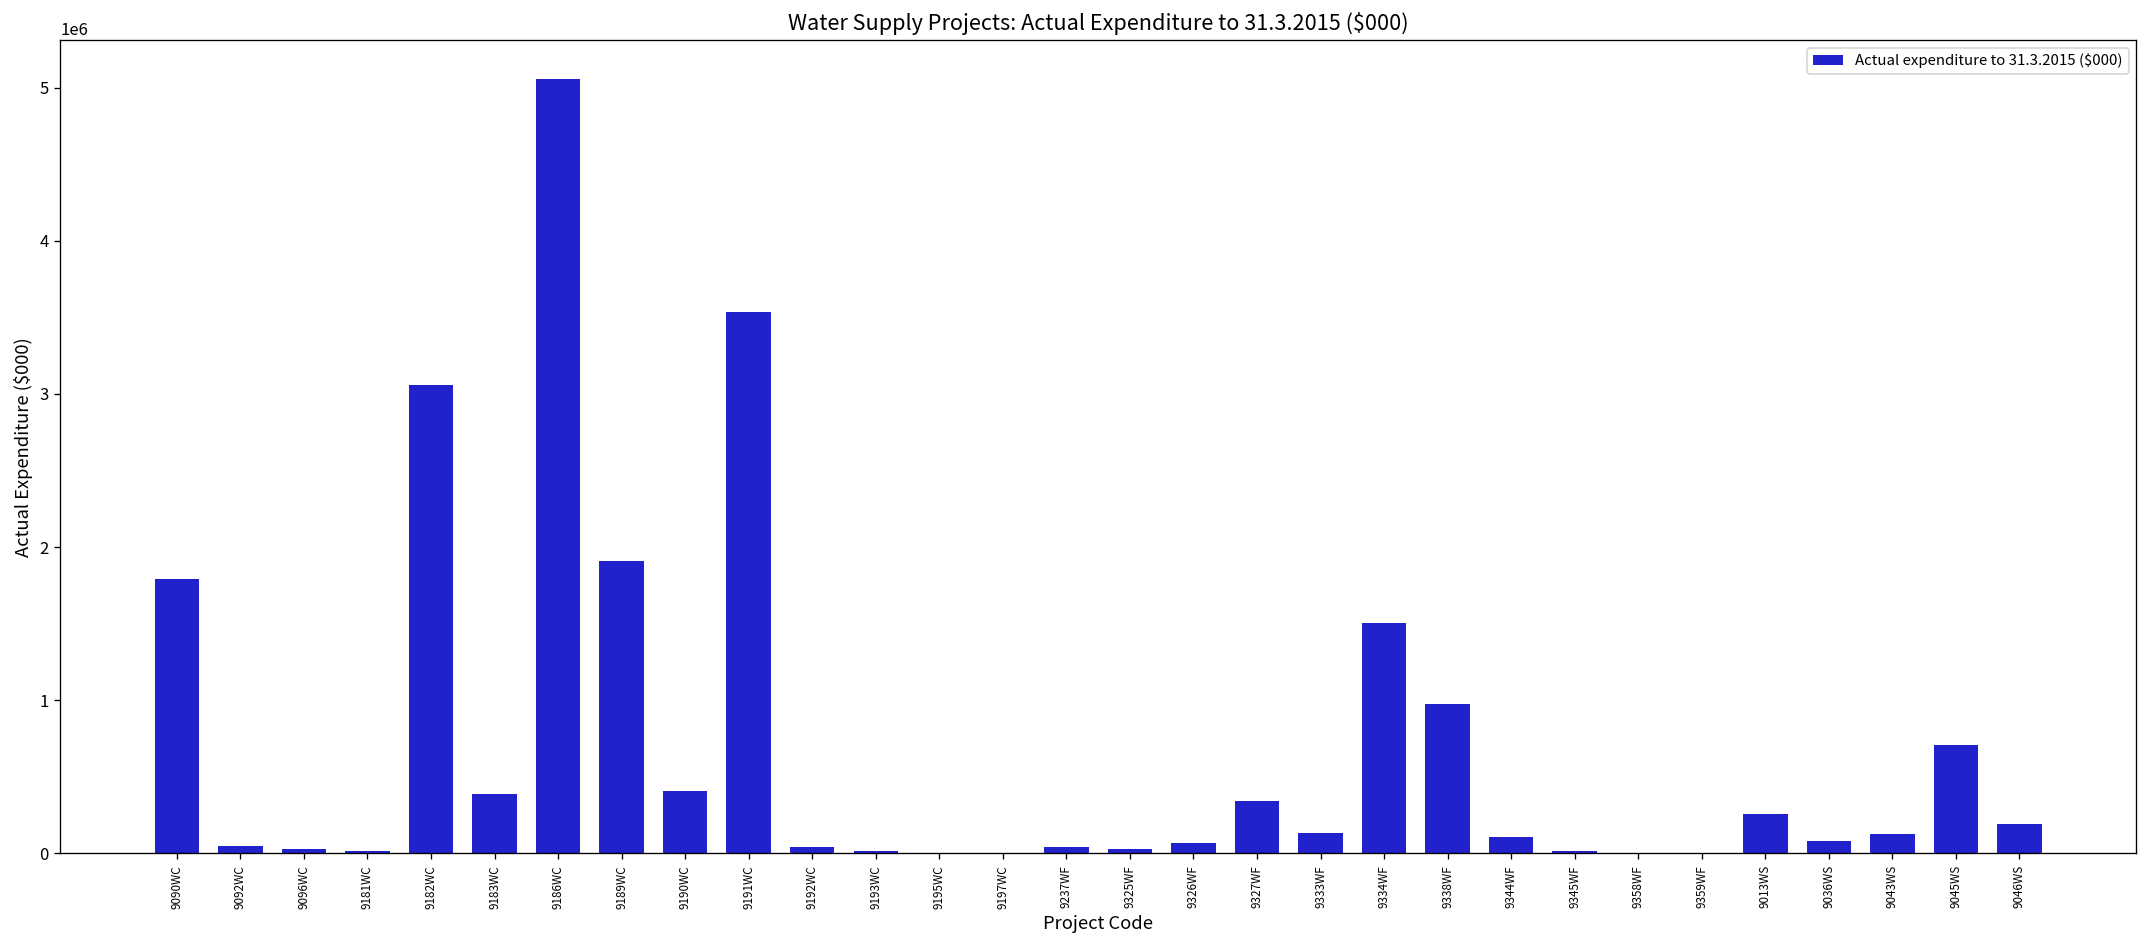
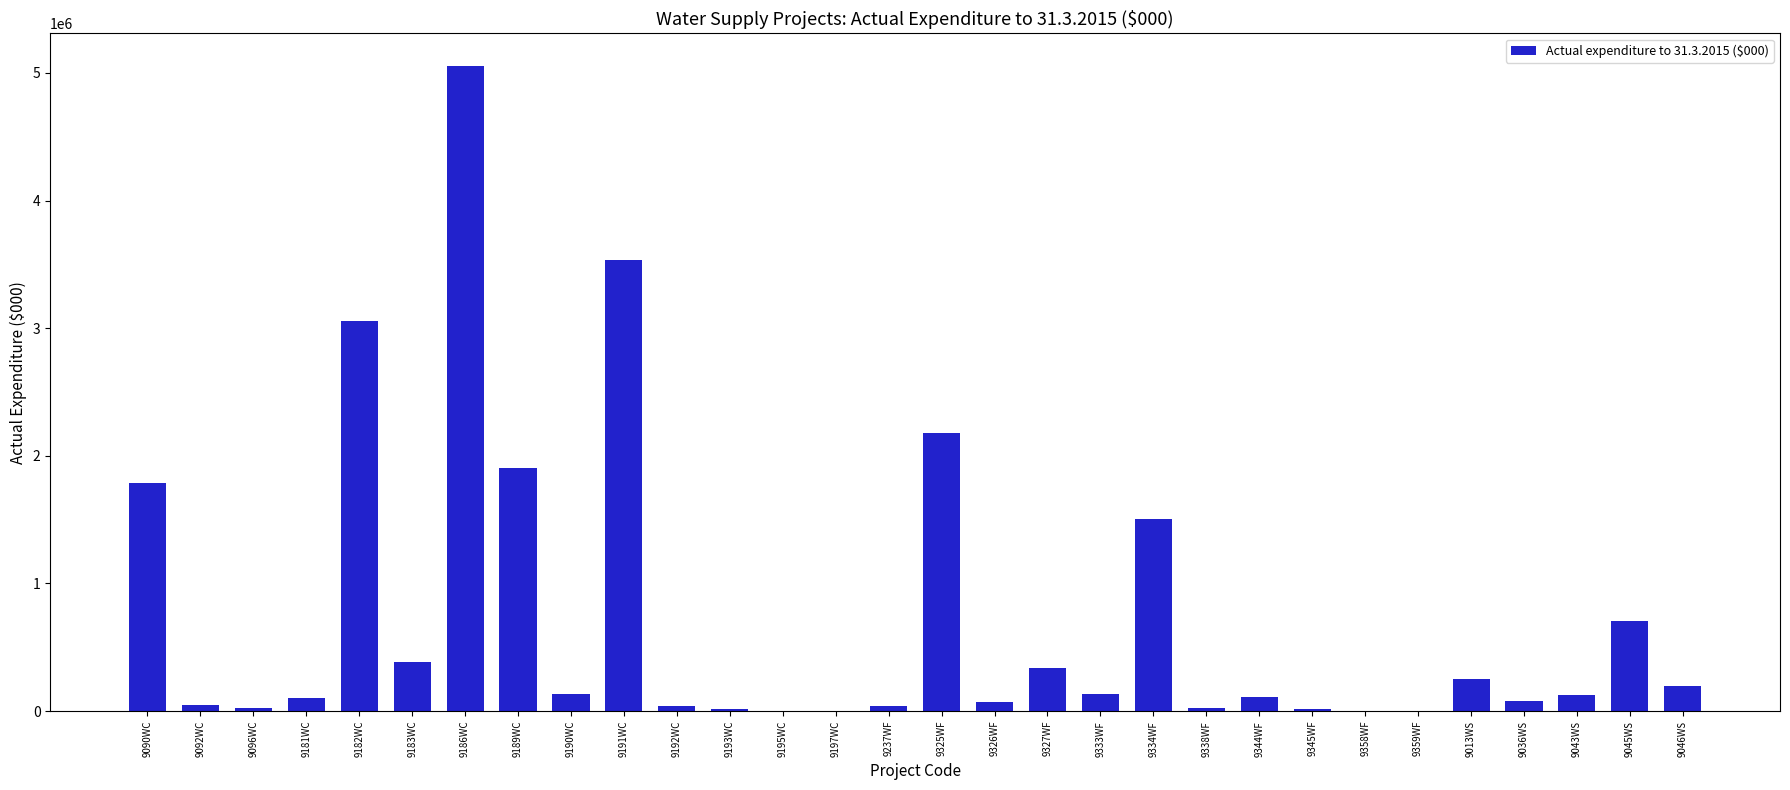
  {
    "9090WC": 1790000,
    "9092WC": 50000,
    "9096WC": 30000,
-   "9181WC": 10000,
+   "9181WC": 100000,
    "9182WC": 3060000,
    "9183WC": 390000,
    "9186WC": 5060000,
    "9189WC": 1910000,
-   "9190WC": 410000,
+   "9190WC": 130000,
    "9191WC": 3530000,
    "9192WC": 40000,
    "9197WC": 0,
    "9237WF": 40000,
-   "9325WF": 30000,
+   "9325WF": 2180000,
    "9326WF": 70000,
    "9327WF": 340000,
    "9333WF": 130000,
    "9334WF": 1500000,
-   "9338WF": 980000,
+   "9338WF": 30000,
    "9344WF": 110000,
    "9358WF": 0,
    "9359WF": 0,
    "9013WS": 250000,
    "9036WS": 80000,
    "9043WS": 130000,
    "9045WS": 710000,
    "9046WS": 190000
  }
